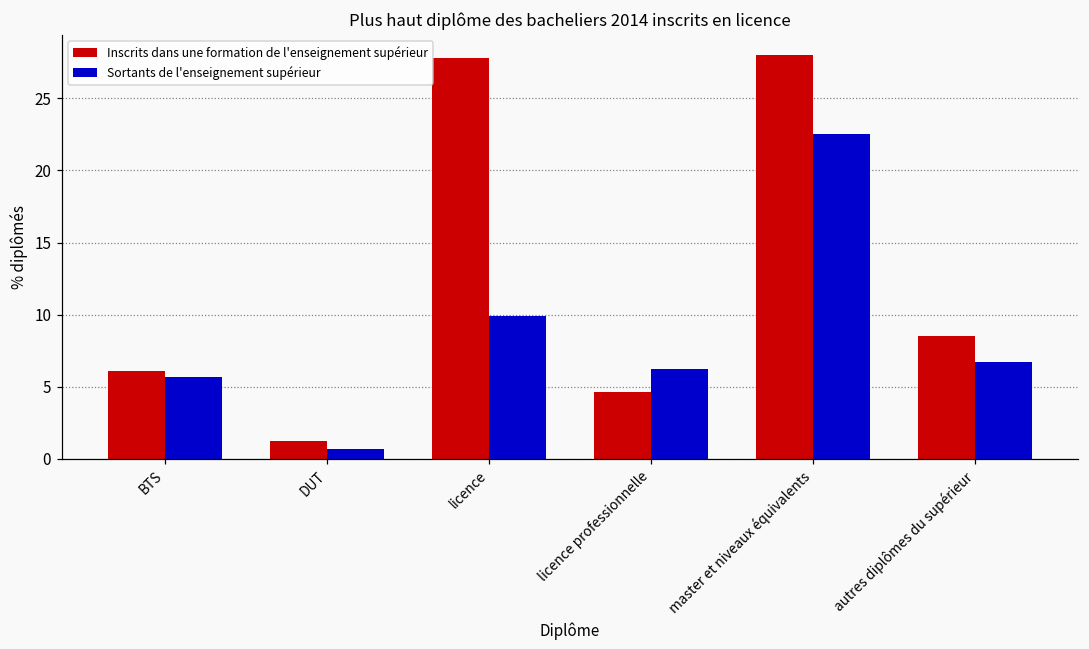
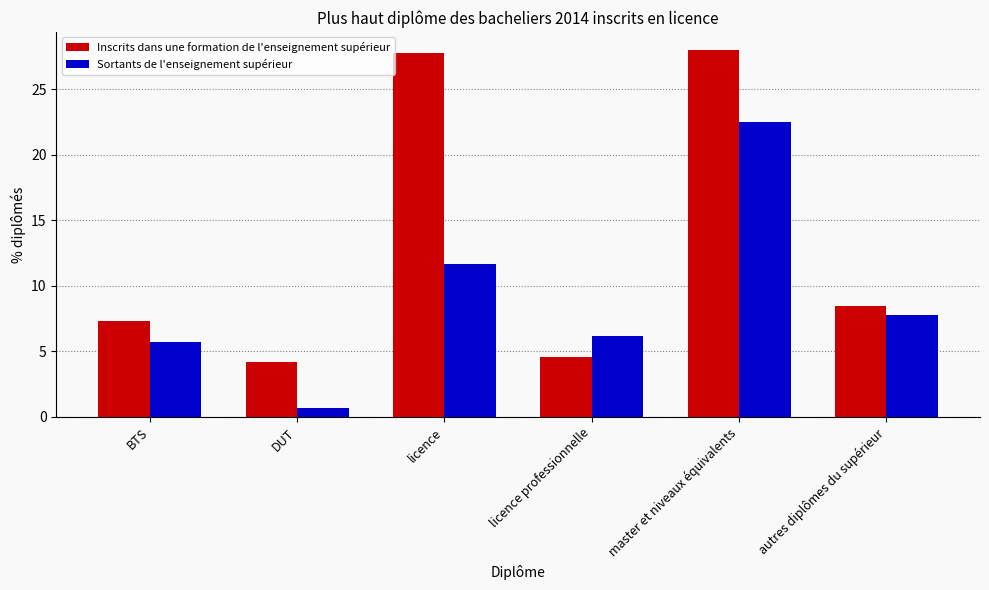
  {
    "Inscrits dans une formation de l'enseignement supérieur": {
-     "BTS": 6.1,
-     "DUT": 1.2,
+     "BTS": 7.3,
+     "DUT": 4.2,
      "licence": 27.8,
      "licence professionnelle": 4.6,
      "master et niveaux équivalents": 28.0,
      "autres diplômes du supérieur": 8.5
    },
    "Sortants de l'enseignement supérieur": {
      "BTS": 5.7,
      "DUT": 0.7,
-     "licence": 9.9,
+     "licence": 11.7,
      "licence professionnelle": 6.2,
      "master et niveaux équivalents": 22.5,
-     "autres diplômes du supérieur": 6.7
+     "autres diplômes du supérieur": 7.8
    }
  }
